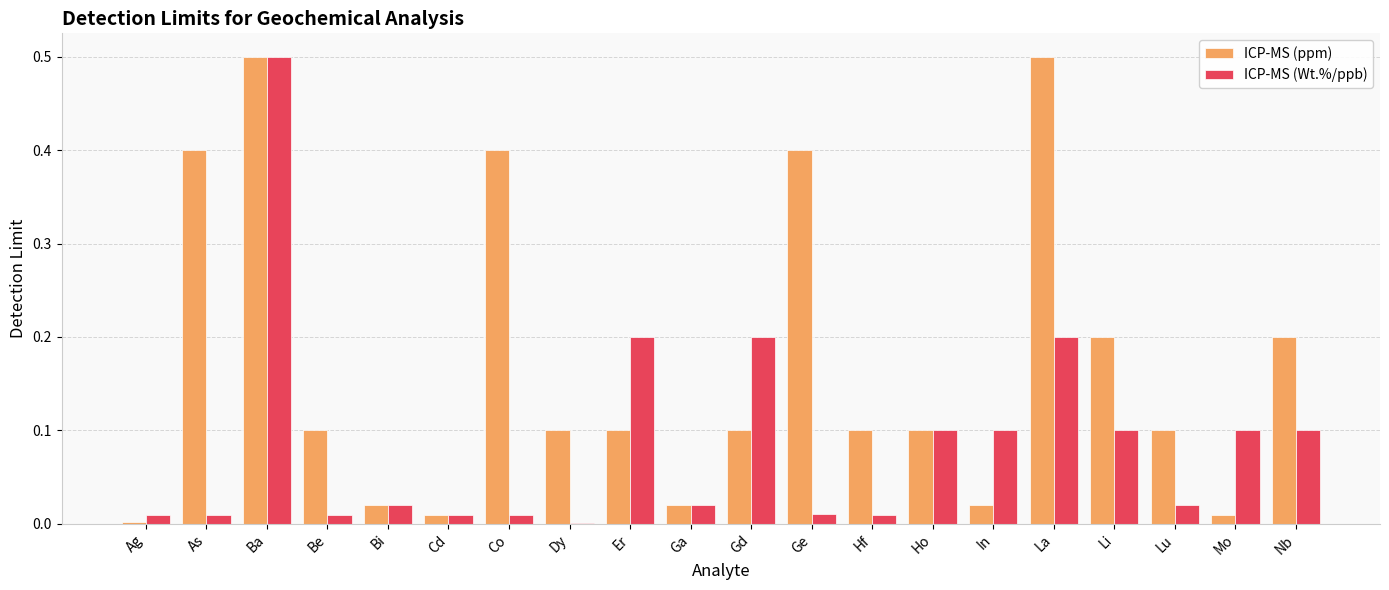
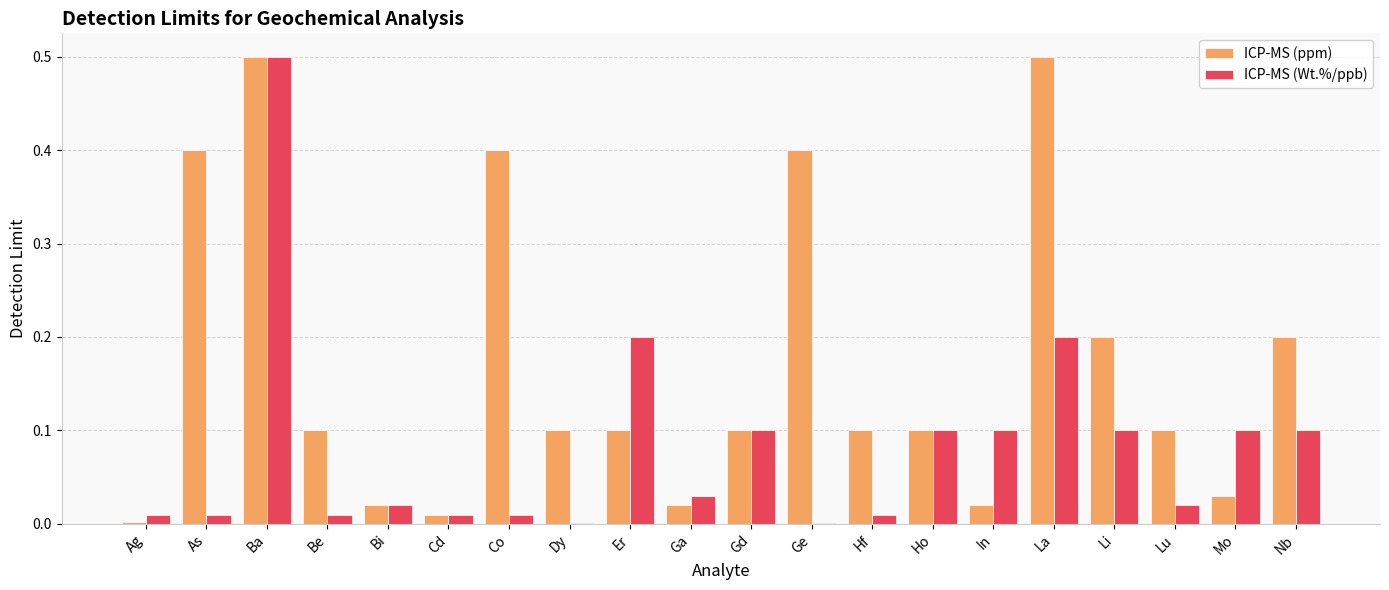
  {
    "ICP-MS (ppm)": {
      "As": 0.40,
      "Ba": 0.50,
      "Be": 0.10,
      "Bi": 0.02,
      "Cd": 0.01,
      "Co": 0.40,
      "Dy": 0.10,
      "Er": 0.10,
      "Ga": 0.02,
      "Gd": 0.10,
      "Ge": 0.40,
      "Hf": 0.10,
      "Ho": 0.10,
      "In": 0.02,
      "La": 0.50,
      "Li": 0.20,
      "Lu": 0.10,
-     "Mo": 0.01,
+     "Mo": 0.03,
      "Nb": 0.20
    },
    "ICP-MS (Wt.%/ppb)": {
      "Ag": 0.01,
      "As": 0.01,
      "Ba": 0.50,
      "Be": 0.01,
      "Bi": 0.02,
      "Cd": 0.01,
      "Co": 0.01,
      "Er": 0.20,
-     "Ga": 0.02,
-     "Gd": 0.2,
-     "Ge": 0.01,
+     "Ga": 0.03,
+     "Gd": 0.1,
+     "Ge": 0.00,
      "Hf": 0.01,
      "Ho": 0.10,
      "In": 0.10,
      "La": 0.20,
      "Li": 0.10,
      "Lu": 0.02,
      "Mo": 0.10,
      "Nb": 0.10
    }
  }
